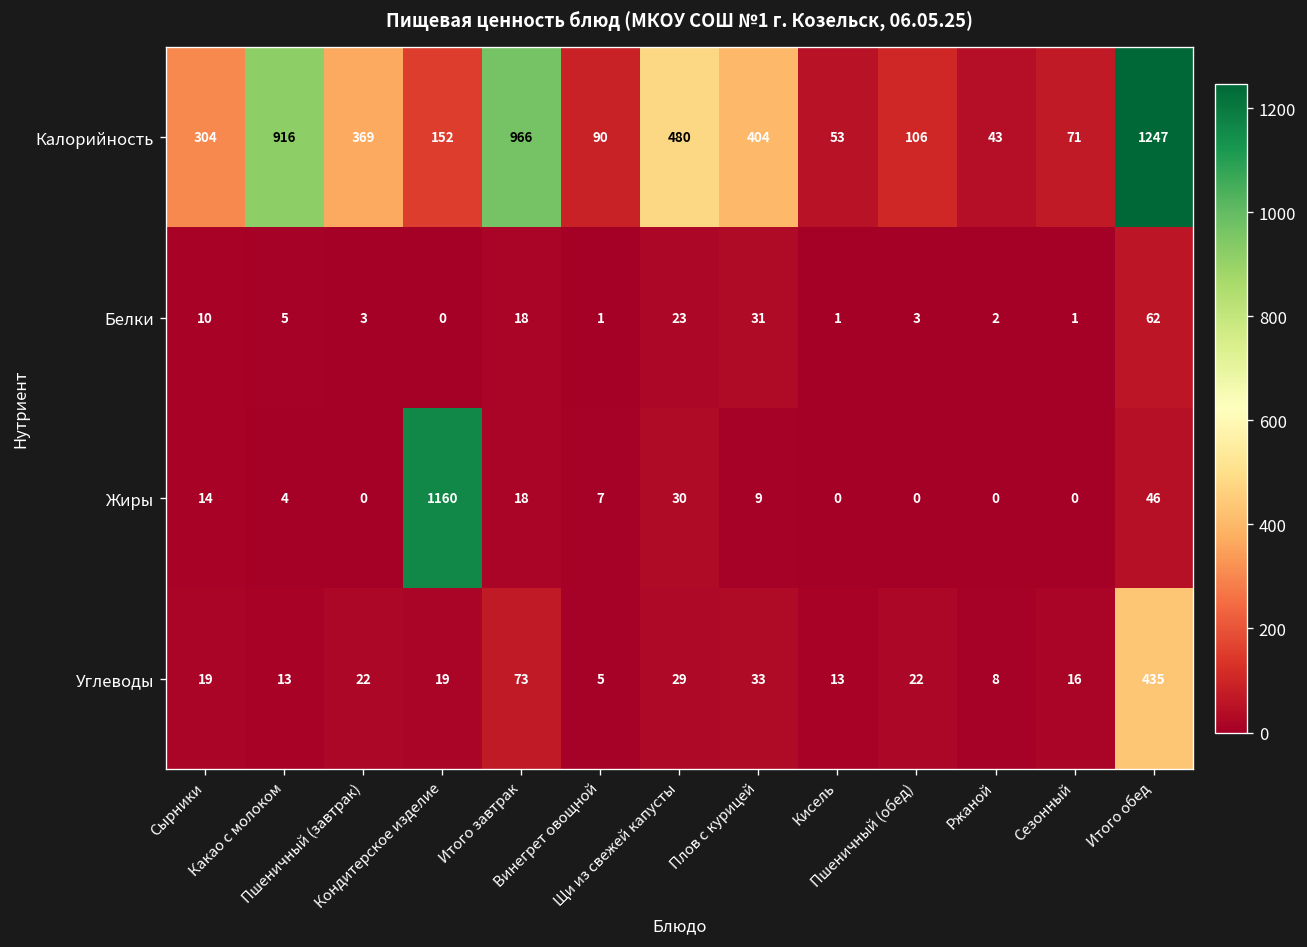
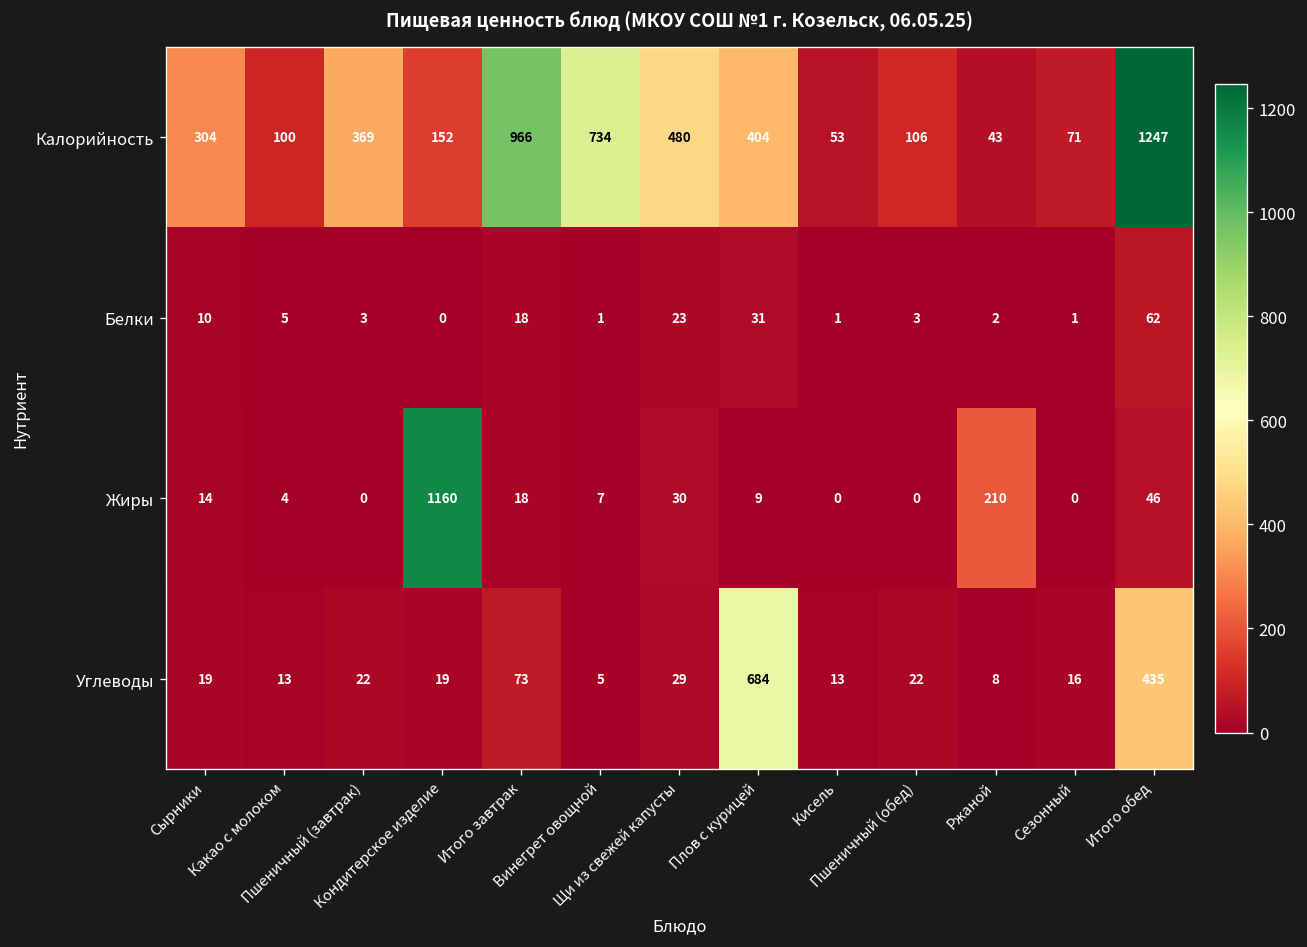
  {
    "Калорийность": {
      "Сырники": 304,
-     "Какао с молоком": 916,
+     "Какао с молоком": 100,
      "Пшеничный (завтрак)": 369,
      "Кондитерское изделие": 152,
      "Итого завтрак": 966,
-     "Винегрет овощной": 90,
+     "Винегрет овощной": 734,
      "Щи из свежей капусты": 480,
      "Плов с курицей": 404,
      "Кисель": 53,
      "Пшеничный (обед)": 106,
      "Ржаной": 43,
      "Сезонный": 71,
      "Итого обед": 1247
    },
    "Белки": {
      "Сырники": 10,
      "Какао с молоком": 5,
      "Пшеничный (завтрак)": 3,
      "Кондитерское изделие": 0,
      "Итого завтрак": 18,
      "Винегрет овощной": 1,
      "Щи из свежей капусты": 23,
      "Плов с курицей": 31,
      "Кисель": 1,
      "Пшеничный (обед)": 3,
      "Ржаной": 2,
      "Сезонный": 1,
      "Итого обед": 62
    },
    "Жиры": {
      "Сырники": 14,
      "Какао с молоком": 4,
      "Пшеничный (завтрак)": 0,
      "Кондитерское изделие": 1160,
      "Итого завтрак": 18,
      "Винегрет овощной": 7,
      "Щи из свежей капусты": 30,
      "Плов с курицей": 9,
      "Кисель": 0,
      "Пшеничный (обед)": 0,
-     "Ржаной": 0,
+     "Ржаной": 210,
      "Сезонный": 0,
      "Итого обед": 46
    },
    "Углеводы": {
      "Сырники": 19,
      "Какао с молоком": 13,
      "Пшеничный (завтрак)": 22,
      "Кондитерское изделие": 19,
      "Итого завтрак": 73,
      "Винегрет овощной": 5,
      "Щи из свежей капусты": 29,
-     "Плов с курицей": 33,
+     "Плов с курицей": 684,
      "Кисель": 13,
      "Пшеничный (обед)": 22,
      "Ржаной": 8,
      "Сезонный": 16,
      "Итого обед": 435
    }
  }
